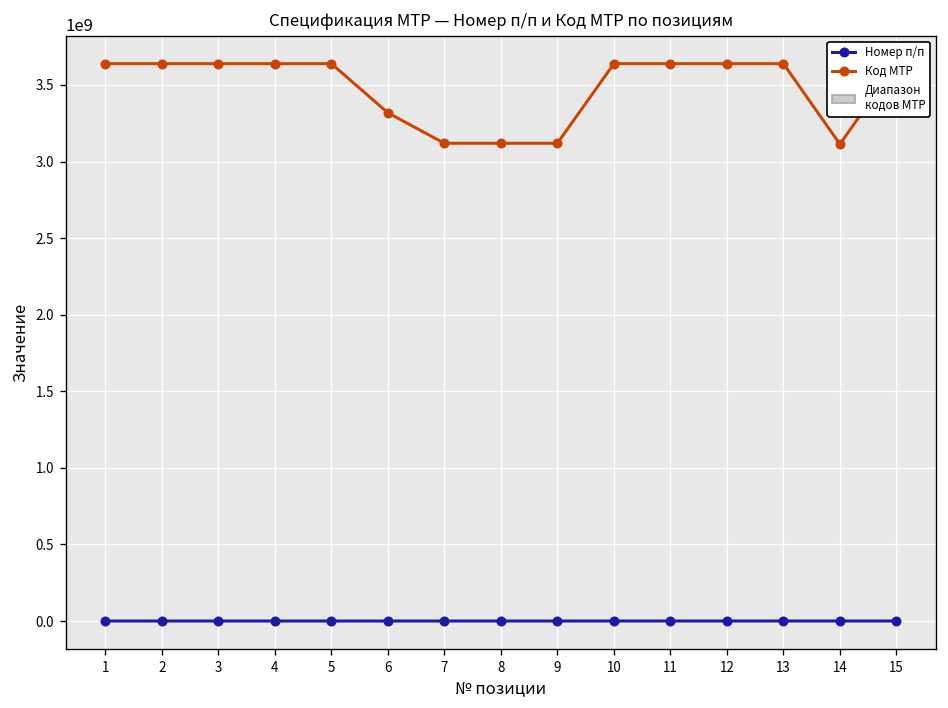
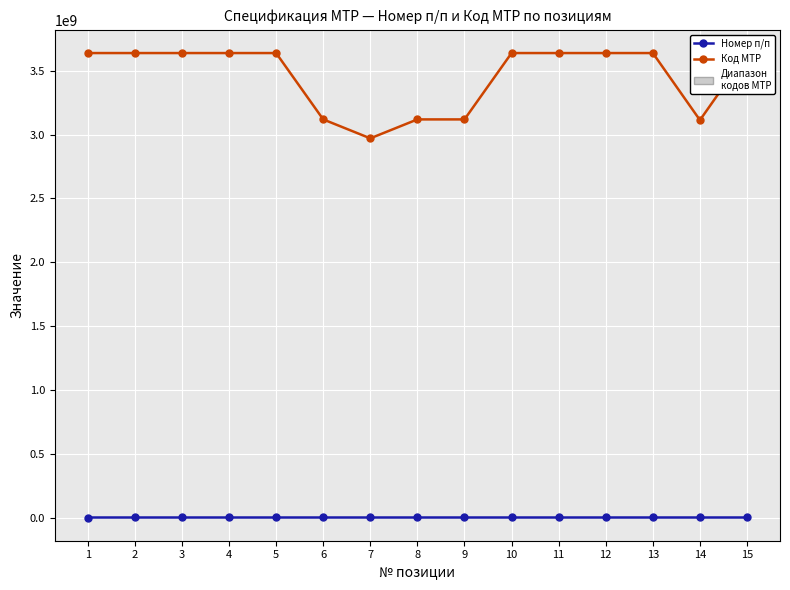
  {
    "Номер п/п": {
      "1": 0,
      "2": 0,
      "3": 0,
      "4": 0,
      "5": 0,
      "6": 0,
      "7": 0,
      "8": 0,
      "9": 0,
      "10": 0,
      "11": 0,
      "12": 0,
      "13": 0,
      "14": 0,
      "15": 0
    },
    "Код МТР": {
      "1": 3640000000,
      "2": 3640000000,
      "3": 3640000000,
      "4": 3640000000,
      "5": 3640000000,
-     "6": 3320000000,
-     "7": 3120000000,
+     "6": 3120000000,
+     "7": 2970000000,
      "8": 3120000000,
      "9": 3120000000,
      "10": 3640000000,
      "11": 3640000000,
      "12": 3640000000,
      "13": 3640000000,
      "14": 3110000000
    }
  }
